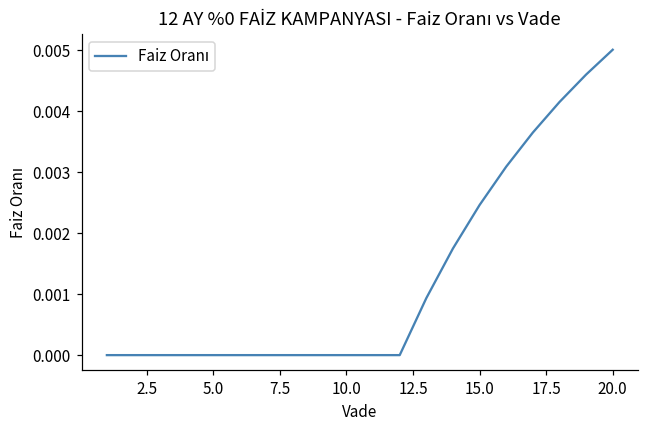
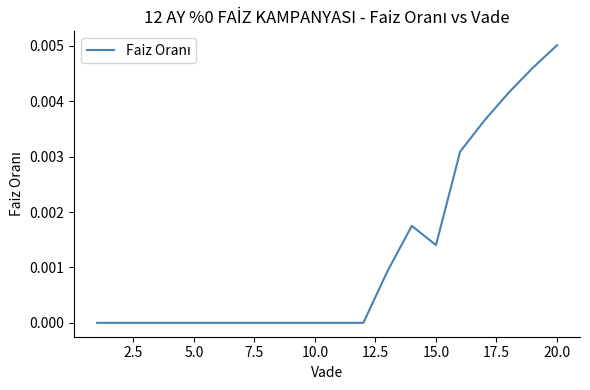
  {
    "5.0": 0.0000,
    "10.0": 0.0000,
-   "15.0": 0.0025,
+   "15.0": 0.0014,
    "20.0": 0.0050
  }
